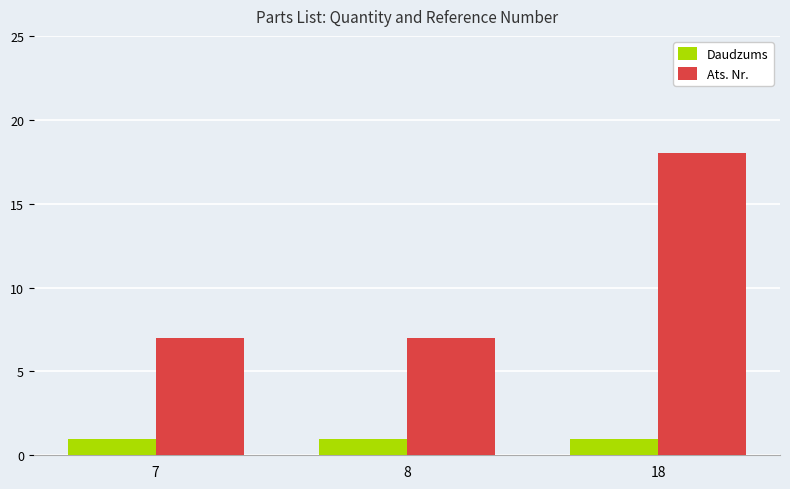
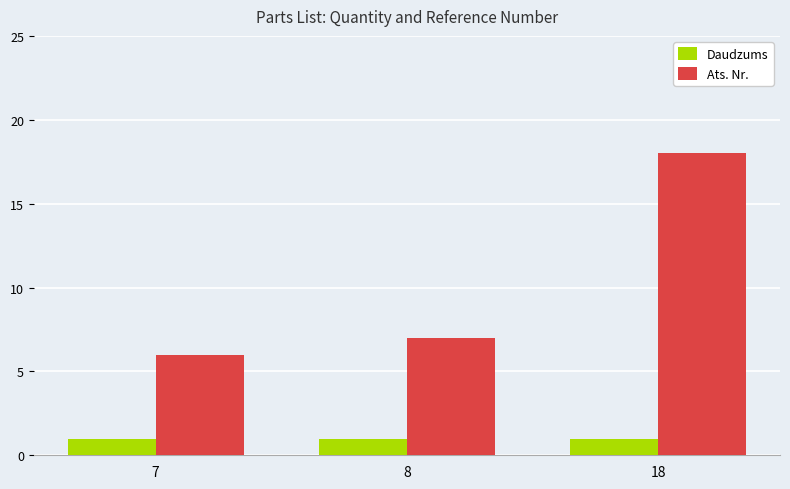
  {
    "Daudzums": {
      "7": 1,
      "8": 1,
      "18": 1
    },
    "Ats. Nr.": {
-     "7": 7,
+     "7": 6,
      "8": 7,
      "18": 18
    }
  }
